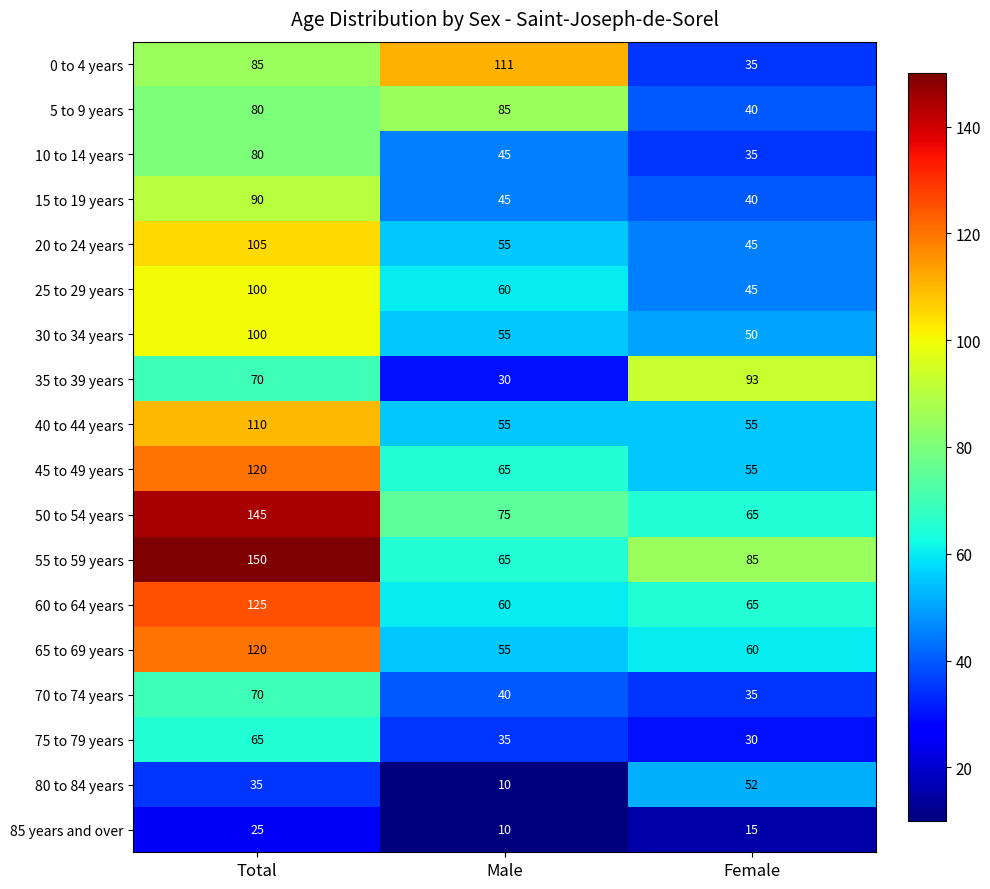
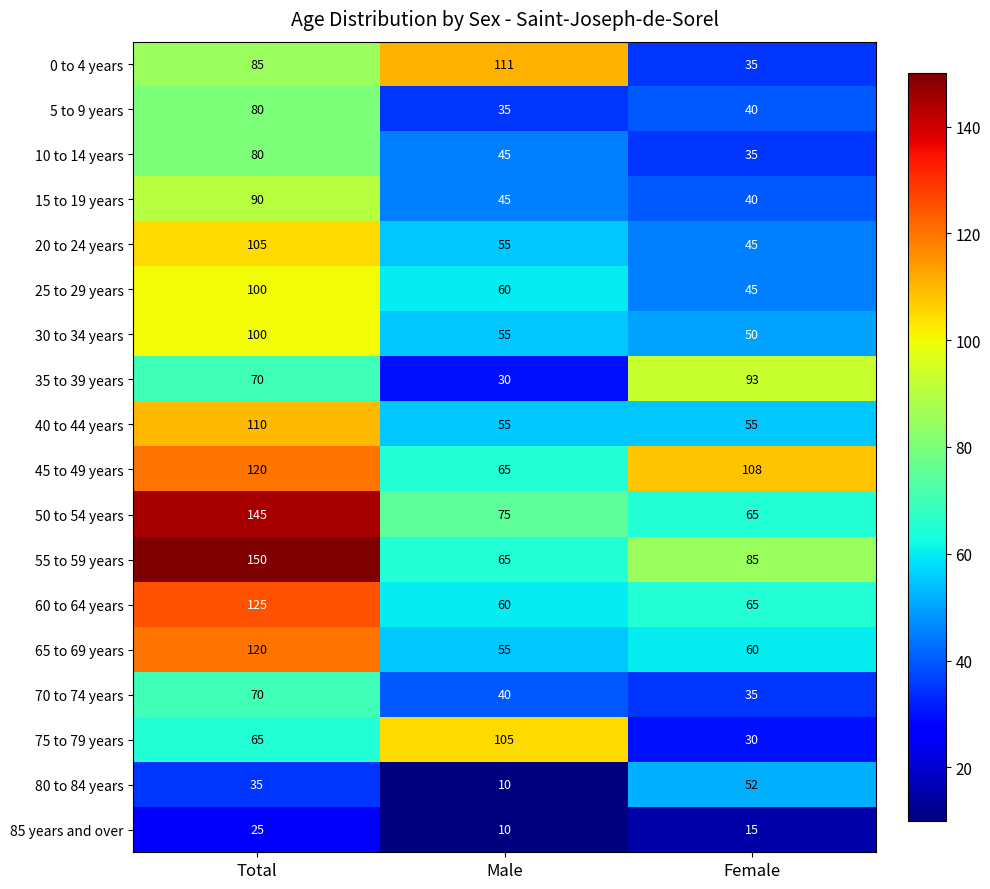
  {
    "0 to 4 years": {
      "Total": 85,
      "Male": 111,
      "Female": 35
    },
    "5 to 9 years": {
      "Total": 80,
-     "Male": 85,
+     "Male": 35,
      "Female": 40
    },
    "10 to 14 years": {
      "Total": 80,
      "Male": 45,
      "Female": 35
    },
    "15 to 19 years": {
      "Total": 90,
      "Male": 45,
      "Female": 40
    },
    "20 to 24 years": {
      "Total": 105,
      "Male": 55,
      "Female": 45
    },
    "25 to 29 years": {
      "Total": 100,
      "Male": 60,
      "Female": 45
    },
    "30 to 34 years": {
      "Total": 100,
      "Male": 55,
      "Female": 50
    },
    "35 to 39 years": {
      "Total": 70,
      "Male": 30,
      "Female": 93
    },
    "40 to 44 years": {
      "Total": 110,
      "Male": 55,
      "Female": 55
    },
    "45 to 49 years": {
      "Total": 120,
      "Male": 65,
-     "Female": 55
+     "Female": 108
    },
    "50 to 54 years": {
      "Total": 145,
      "Male": 75,
      "Female": 65
    },
    "55 to 59 years": {
      "Total": 150,
      "Male": 65,
      "Female": 85
    },
    "60 to 64 years": {
      "Total": 125,
      "Male": 60,
      "Female": 65
    },
    "65 to 69 years": {
      "Total": 120,
      "Male": 55,
      "Female": 60
    },
    "70 to 74 years": {
      "Total": 70,
      "Male": 40,
      "Female": 35
    },
    "75 to 79 years": {
      "Total": 65,
-     "Male": 35,
+     "Male": 105,
      "Female": 30
    },
    "80 to 84 years": {
      "Total": 35,
      "Male": 10,
      "Female": 52
    },
    "85 years and over": {
      "Total": 25,
      "Male": 10,
      "Female": 15
    }
  }
